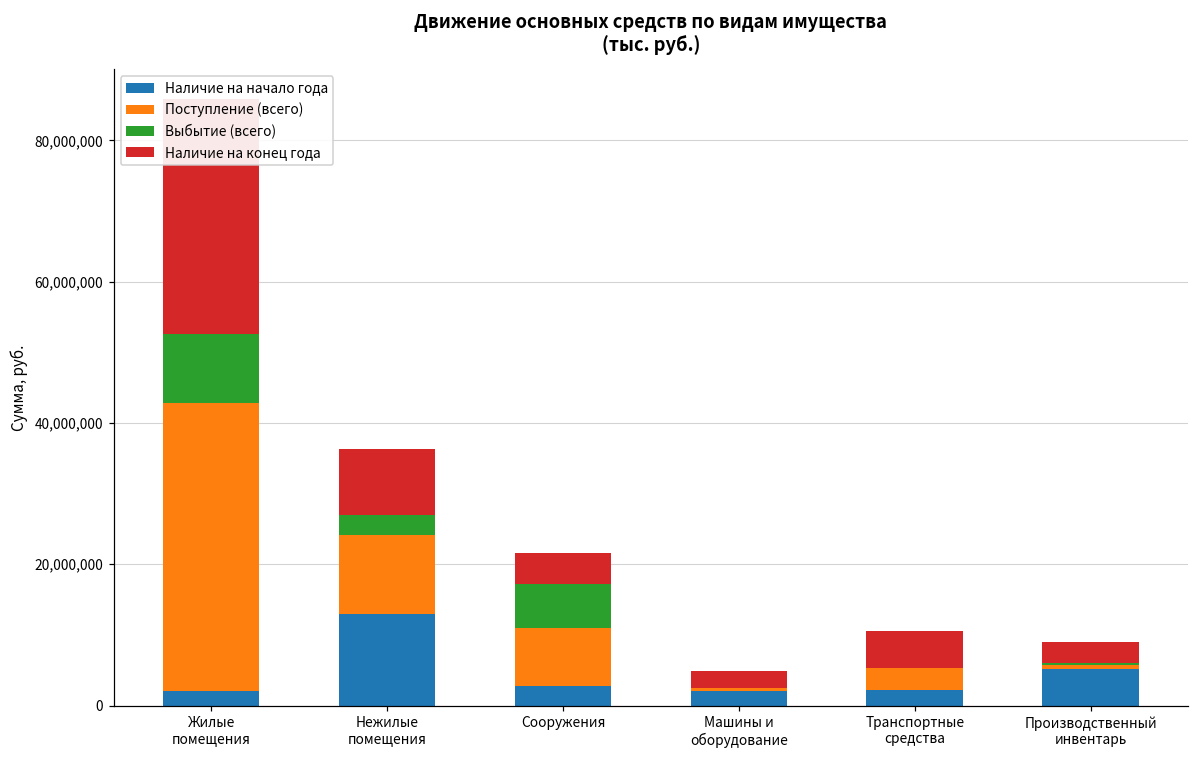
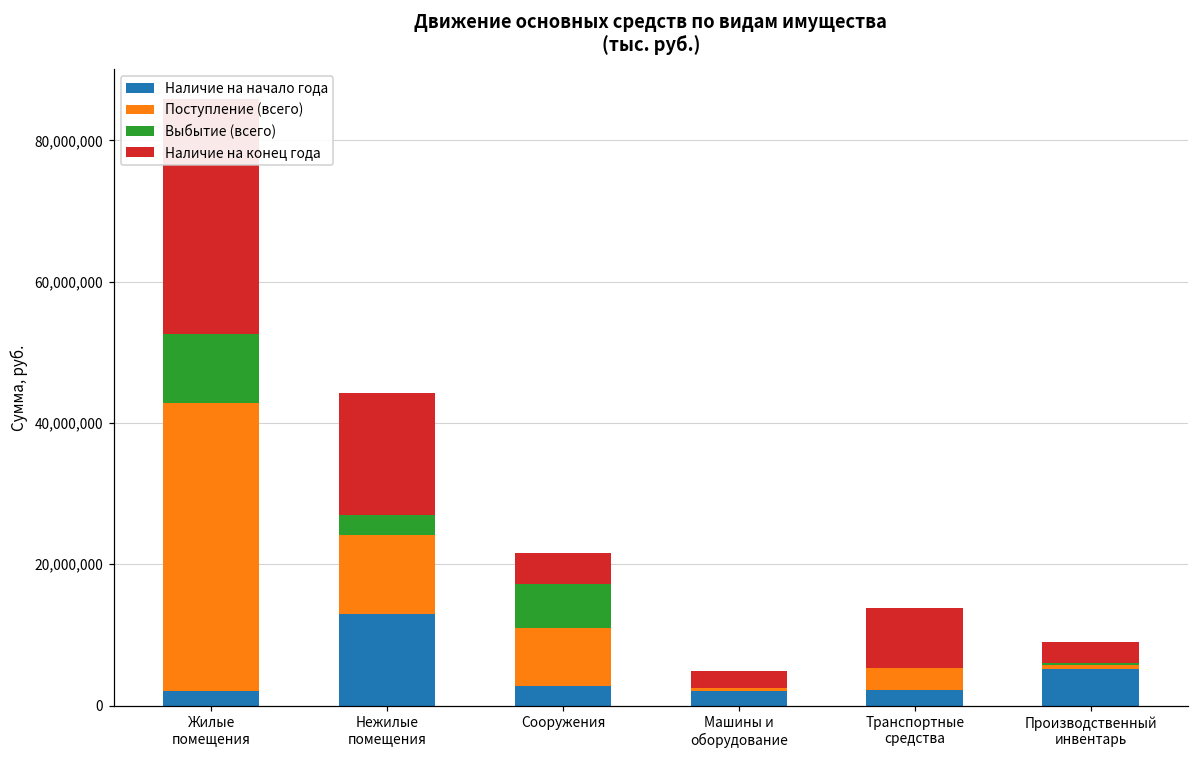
  {
    "Наличие на начало года": {
      "Жилые помещения": "2,000,000",
      "Нежилые помещения": "13,000,000",
      "Сооружения": "3,000,000",
      "Машины и оборудование": "2,000,000",
      "Транспортные средства": "2,000,000",
      "Производственный инвентарь": "5,000,000"
    },
    "Поступление (всего)": {
      "Жилые помещения": "41,000,000",
      "Нежилые помещения": "11,000,000",
      "Сооружения": "8,000,000",
      "Машины и оборудование": "0",
      "Транспортные средства": "3,000,000",
      "Производственный инвентарь": "1,000,000"
    },
    "Выбытие (всего)": {
      "Жилые помещения": "10,000,000",
      "Нежилые помещения": "3,000,000",
      "Сооружения": "6,000,000",
      "Транспортные средства": "0"
    },
    "Наличие на конец года": {
-     "Нежилые помещения": "9,000,000",
+     "Нежилые помещения": "17,000,000",
      "Сооружения": "4,000,000",
      "Машины и оборудование": "2,000,000",
-     "Транспортные средства": "5,000,000",
+     "Транспортные средства": "8,000,000",
      "Производственный инвентарь": "3,000,000"
    }
  }
